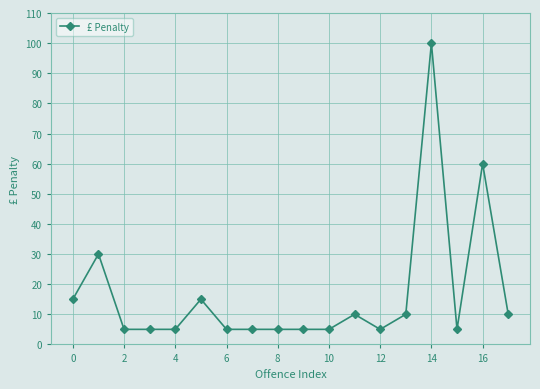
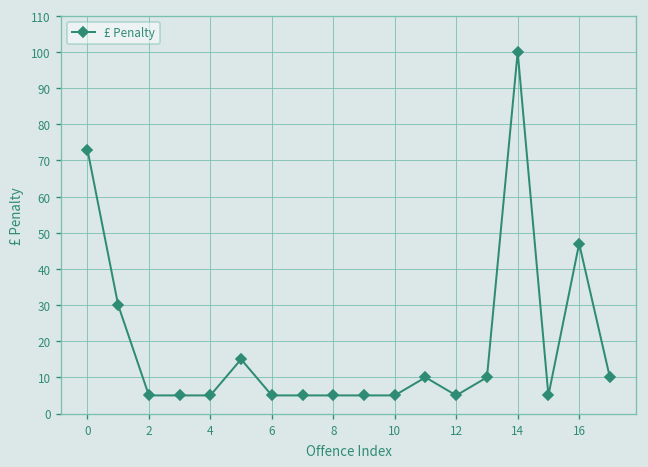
  {
-   "0": 15,
+   "0": 73,
    "2": 5,
    "4": 5,
    "6": 5,
    "8": 5,
    "10": 5,
    "12": 5,
    "14": 100,
-   "16": 60
+   "16": 47
  }
